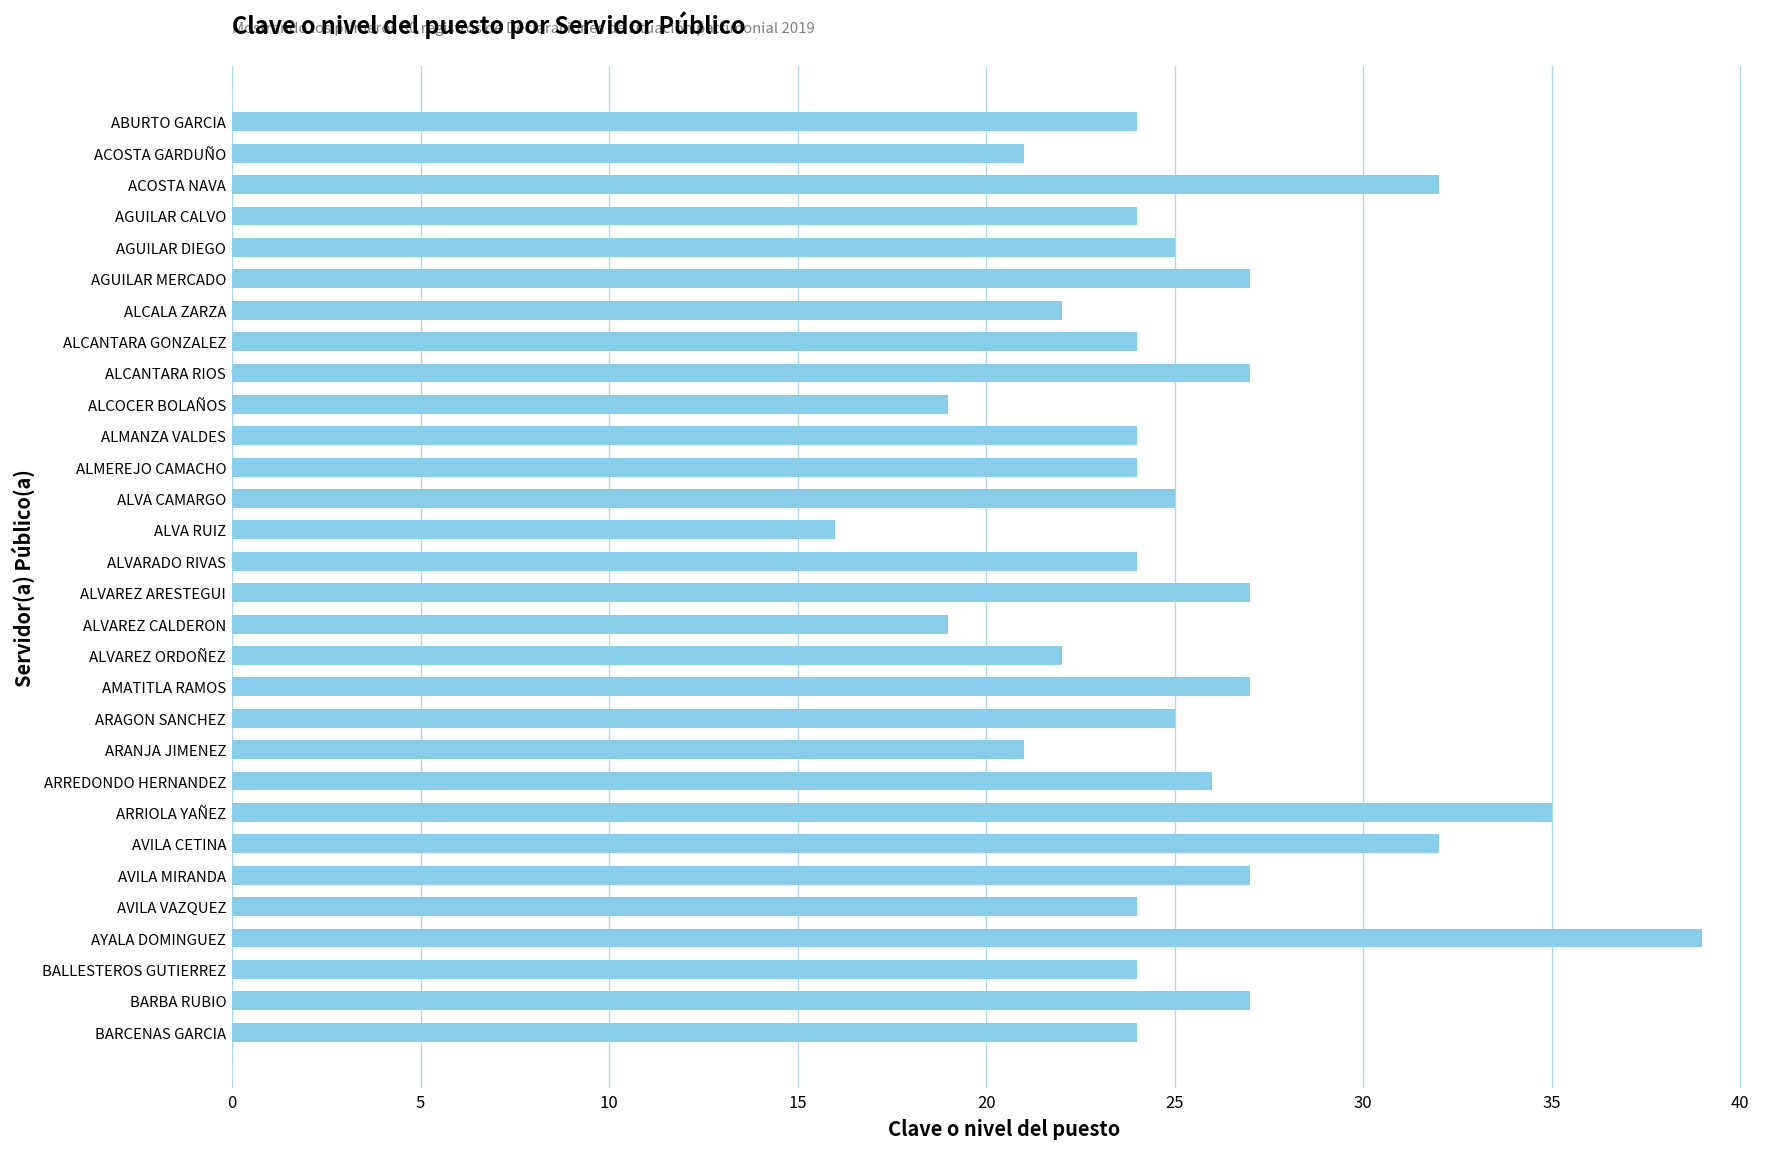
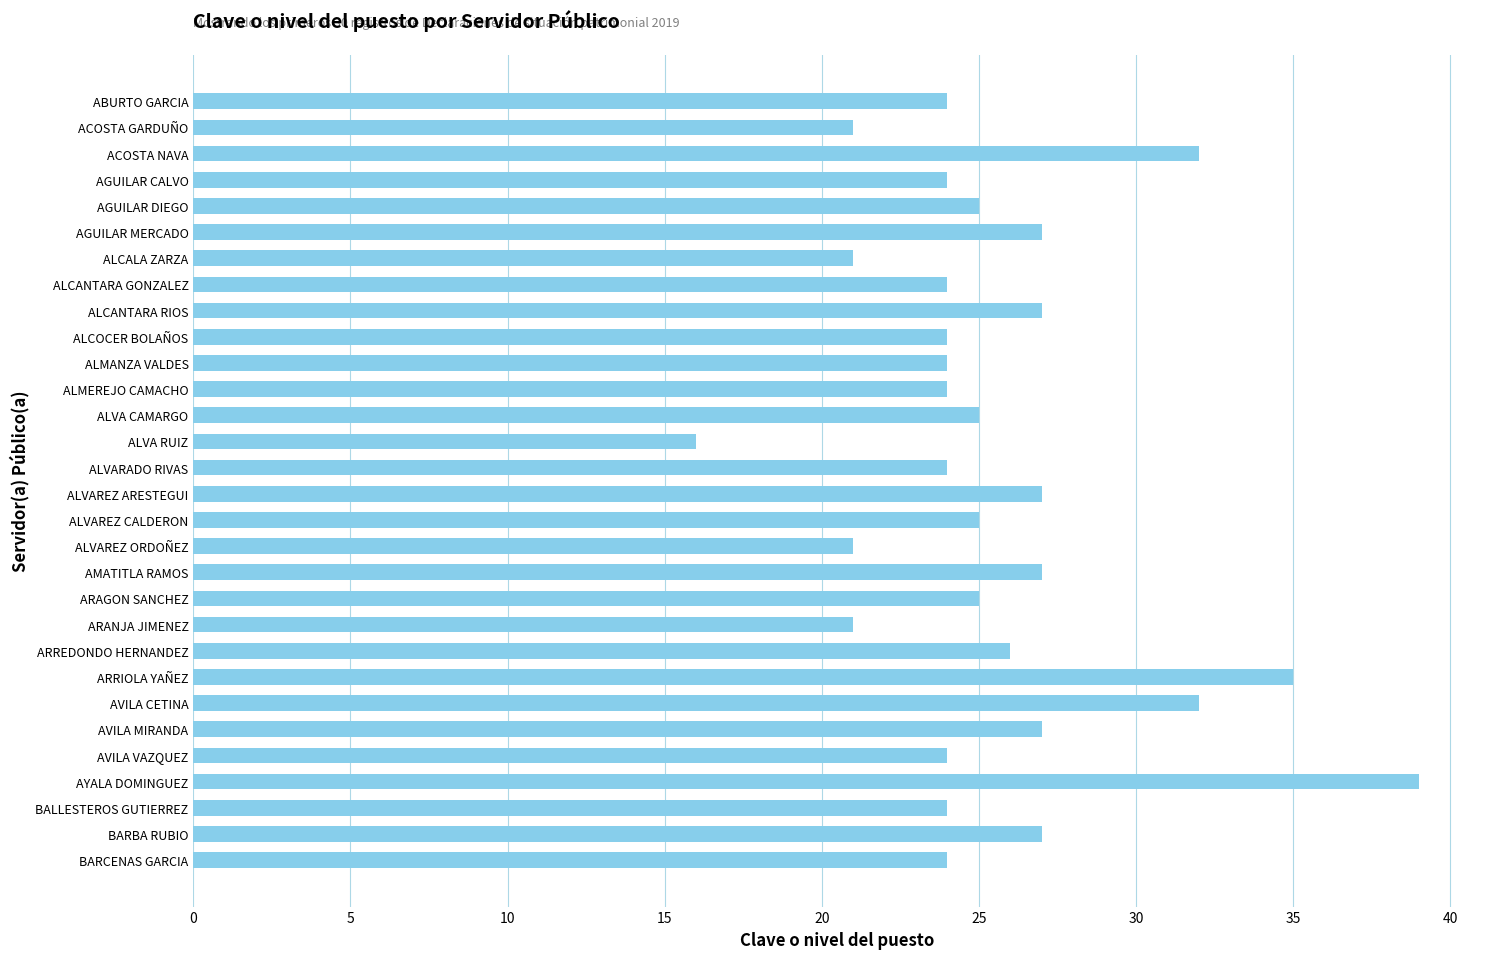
  {
    "ABURTO GARCIA": 24,
    "ACOSTA GARDUÑO": 21,
    "ACOSTA NAVA": 32,
    "AGUILAR CALVO": 24,
    "AGUILAR DIEGO": 25,
    "AGUILAR MERCADO": 27,
-   "ALCALA ZARZA": 22,
+   "ALCALA ZARZA": 21,
    "ALCANTARA GONZALEZ": 24,
    "ALCANTARA RIOS": 27,
-   "ALCOCER BOLAÑOS": 19,
+   "ALCOCER BOLAÑOS": 24,
    "ALMANZA VALDES": 24,
    "ALMEREJO CAMACHO": 24,
    "ALVA CAMARGO": 25,
    "ALVA RUIZ": 16,
    "ALVARADO RIVAS": 24,
    "ALVAREZ ARESTEGUI": 27,
-   "ALVAREZ CALDERON": 19,
-   "ALVAREZ ORDOÑEZ": 22,
+   "ALVAREZ CALDERON": 25,
+   "ALVAREZ ORDOÑEZ": 21,
    "AMATITLA RAMOS": 27,
    "ARAGON SANCHEZ": 25,
    "ARANJA JIMENEZ": 21,
    "ARREDONDO HERNANDEZ": 26,
    "ARRIOLA YAÑEZ": 35,
    "AVILA CETINA": 32,
    "AVILA MIRANDA": 27,
    "AVILA VAZQUEZ": 24,
    "AYALA DOMINGUEZ": 39,
    "BALLESTEROS GUTIERREZ": 24,
    "BARBA RUBIO": 27,
    "BARCENAS GARCIA": 24
  }
